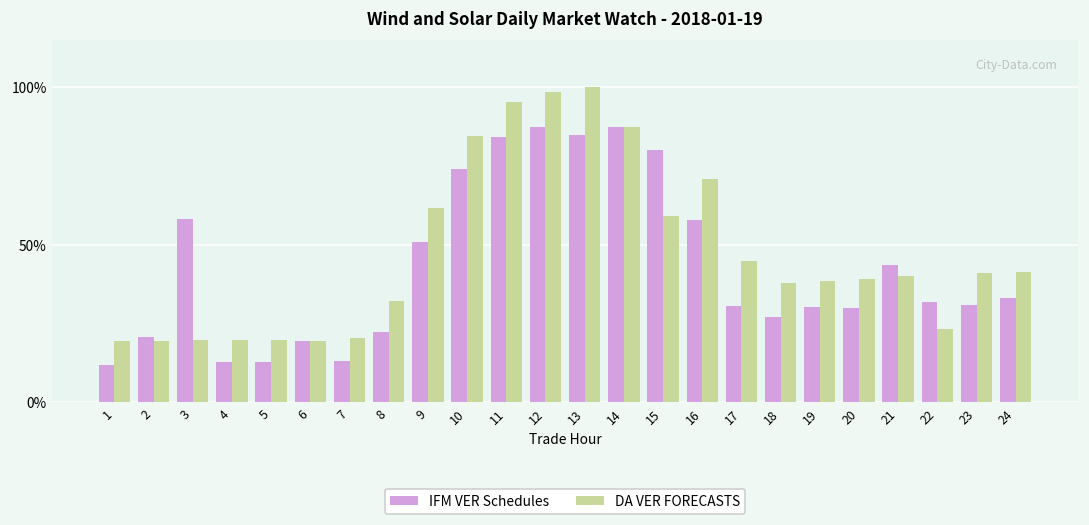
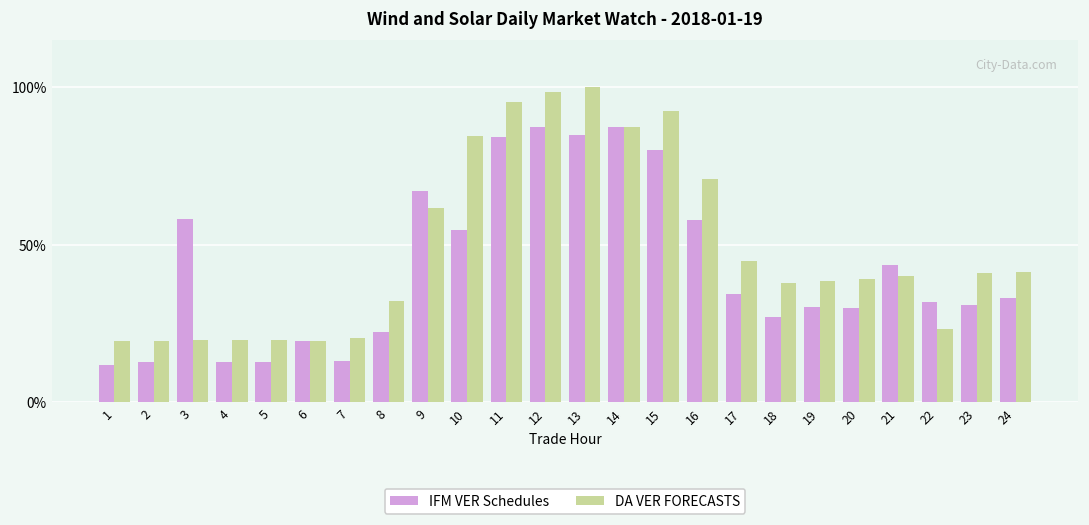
  {
    "IFM VER Schedules": {
      "1": "12%",
-     "2": "21%",
+     "2": "13%",
      "3": "58%",
      "4": "13%",
      "5": "13%",
      "6": "19%",
      "7": "13%",
      "8": "22%",
-     "9": "51%",
-     "10": "74%",
+     "9": "67%",
+     "10": "55%",
      "11": "84%",
      "12": "87%",
      "13": "85%",
      "14": "87%",
      "15": "80%",
      "16": "58%",
-     "17": "31%",
+     "17": "34%",
      "18": "27%",
      "19": "30%",
      "20": "30%",
      "21": "44%",
      "22": "32%",
      "23": "31%",
      "24": "33%"
    },
    "DA VER FORECASTS": {
      "1": "19%",
      "2": "20%",
      "3": "20%",
      "4": "20%",
      "5": "20%",
      "6": "19%",
      "7": "20%",
      "8": "32%",
      "9": "62%",
      "10": "84%",
      "11": "95%",
      "12": "98%",
      "13": "100%",
      "14": "87%",
-     "15": "59%",
+     "15": "92%",
      "16": "71%",
      "17": "45%",
      "18": "38%",
      "19": "38%",
      "20": "39%",
      "21": "40%",
      "22": "23%",
      "23": "41%",
      "24": "41%"
    }
  }
